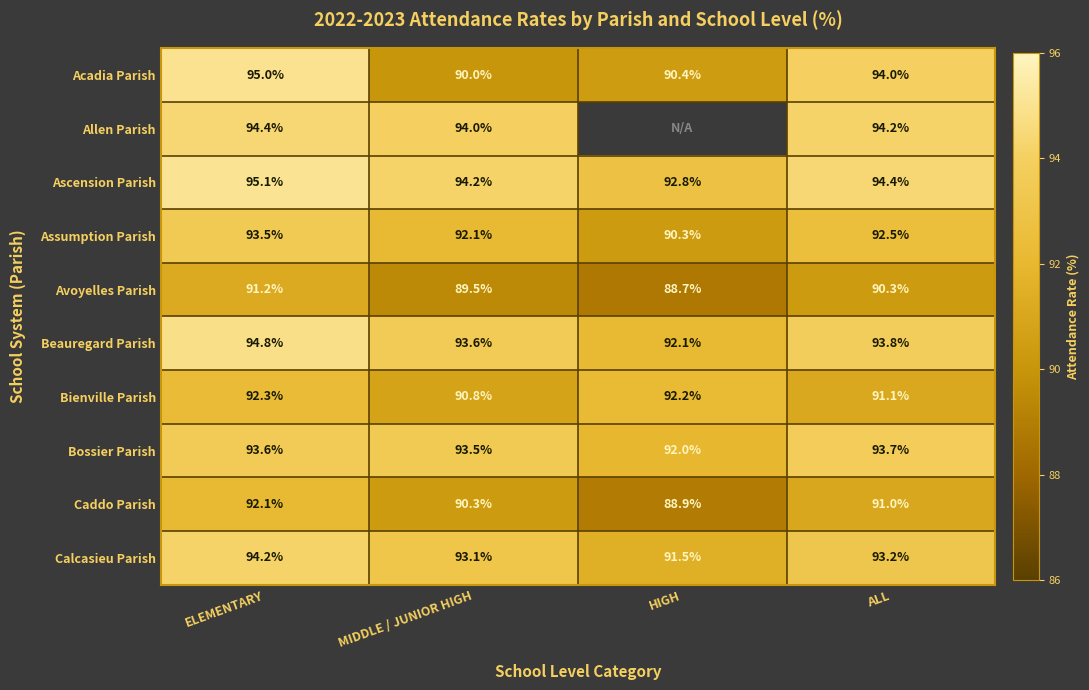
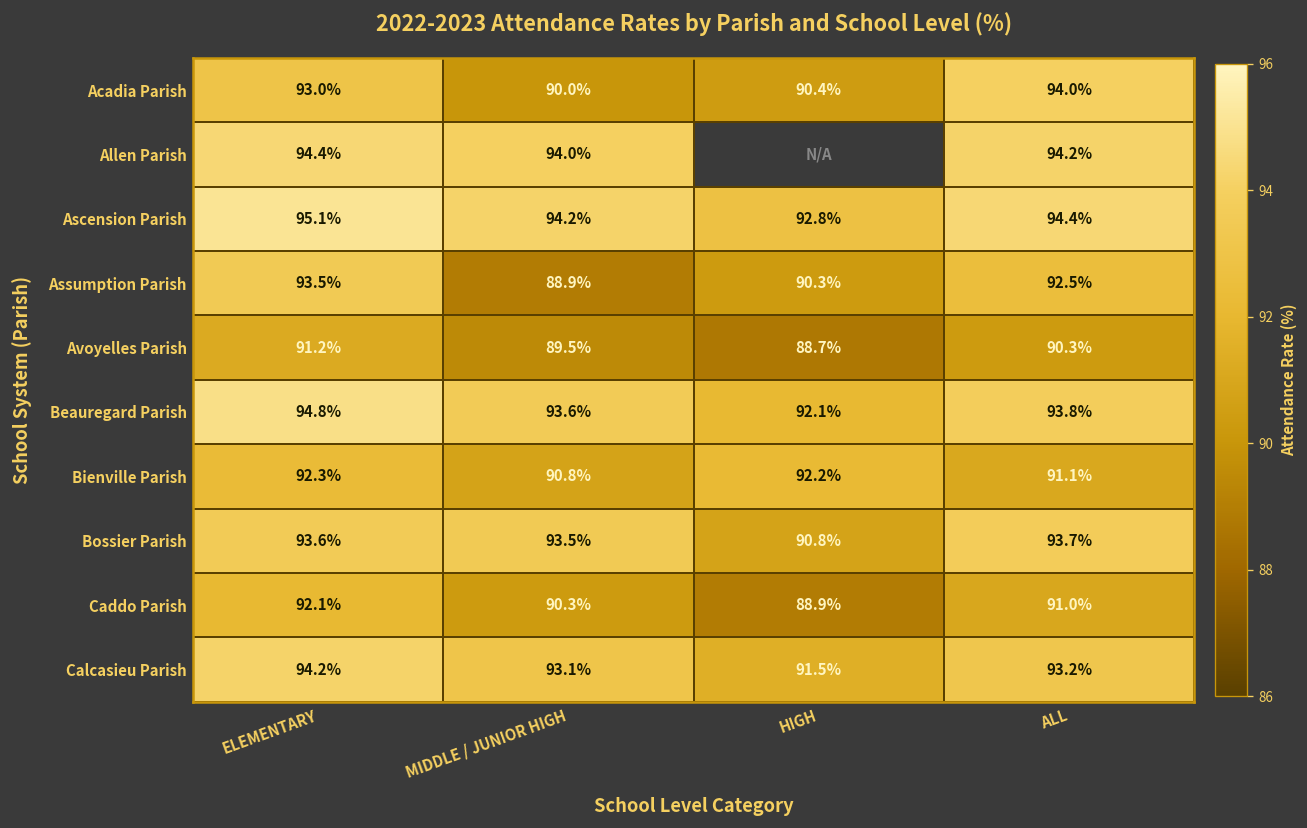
  {
    "Acadia Parish": {
-     "ELEMENTARY": "95.0%",
+     "ELEMENTARY": "93.0%",
      "MIDDLE / JUNIOR HIGH": "90.0%",
      "HIGH": "90.4%",
      "ALL": "94.0%"
    },
    "Allen Parish": {
      "ELEMENTARY": "94.4%",
      "MIDDLE / JUNIOR HIGH": "94.0%",
      "ALL": "94.2%"
    },
    "Ascension Parish": {
      "ELEMENTARY": "95.1%",
      "MIDDLE / JUNIOR HIGH": "94.2%",
      "HIGH": "92.8%",
      "ALL": "94.4%"
    },
    "Assumption Parish": {
      "ELEMENTARY": "93.5%",
-     "MIDDLE / JUNIOR HIGH": "92.1%",
+     "MIDDLE / JUNIOR HIGH": "88.9%",
      "HIGH": "90.3%",
      "ALL": "92.5%"
    },
    "Avoyelles Parish": {
      "ELEMENTARY": "91.2%",
      "MIDDLE / JUNIOR HIGH": "89.5%",
      "HIGH": "88.7%",
      "ALL": "90.3%"
    },
    "Beauregard Parish": {
      "ELEMENTARY": "94.8%",
      "MIDDLE / JUNIOR HIGH": "93.6%",
      "HIGH": "92.1%",
      "ALL": "93.8%"
    },
    "Bienville Parish": {
      "ELEMENTARY": "92.3%",
      "MIDDLE / JUNIOR HIGH": "90.8%",
      "HIGH": "92.2%",
      "ALL": "91.1%"
    },
    "Bossier Parish": {
      "ELEMENTARY": "93.6%",
      "MIDDLE / JUNIOR HIGH": "93.5%",
-     "HIGH": "92.0%",
+     "HIGH": "90.8%",
      "ALL": "93.7%"
    },
    "Caddo Parish": {
      "ELEMENTARY": "92.1%",
      "MIDDLE / JUNIOR HIGH": "90.3%",
      "HIGH": "88.9%",
      "ALL": "91.0%"
    },
    "Calcasieu Parish": {
      "ELEMENTARY": "94.2%",
      "MIDDLE / JUNIOR HIGH": "93.1%",
      "HIGH": "91.5%",
      "ALL": "93.2%"
    }
  }
